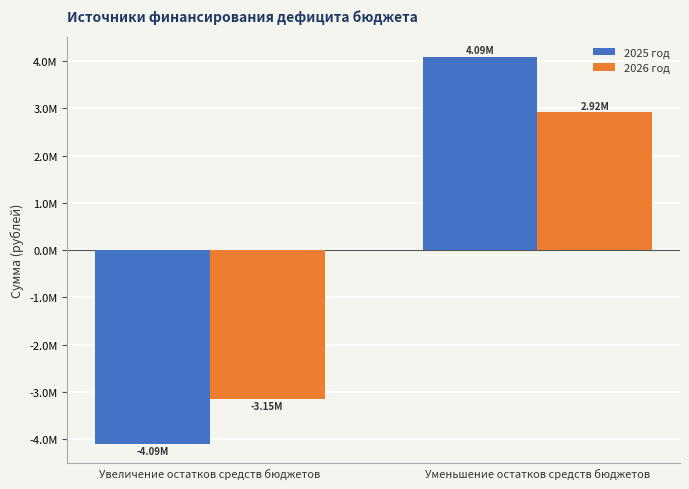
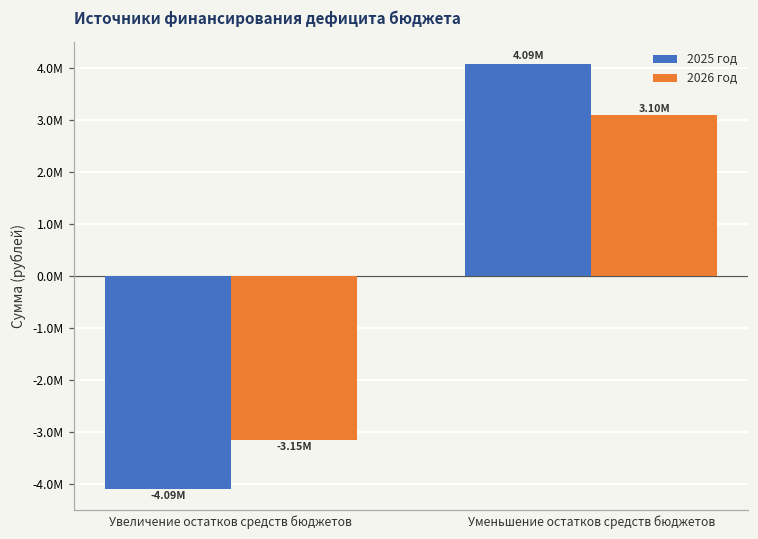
  {
    "2025 год": {
      "Увеличение остатков средств бюджетов": "-4.09M",
      "Уменьшение остатков средств бюджетов": "4.09M"
    },
    "2026 год": {
      "Увеличение остатков средств бюджетов": "-3.15M",
-     "Уменьшение остатков средств бюджетов": "2.92M"
+     "Уменьшение остатков средств бюджетов": "3.10M"
    }
  }
